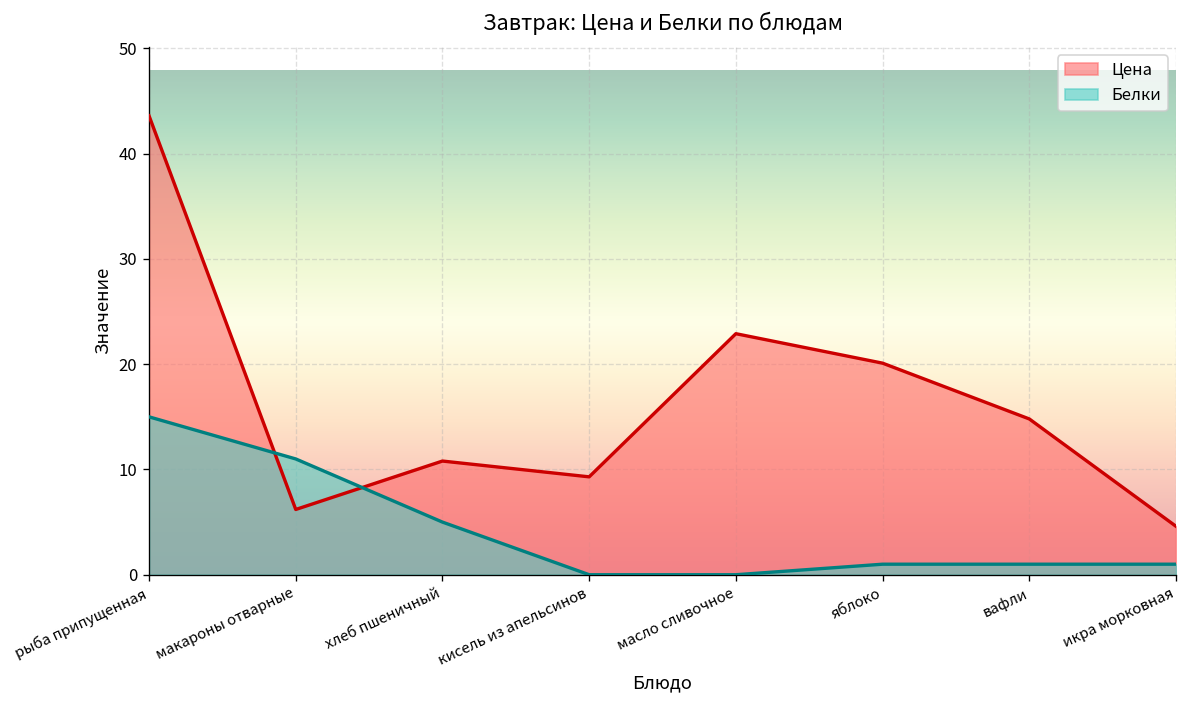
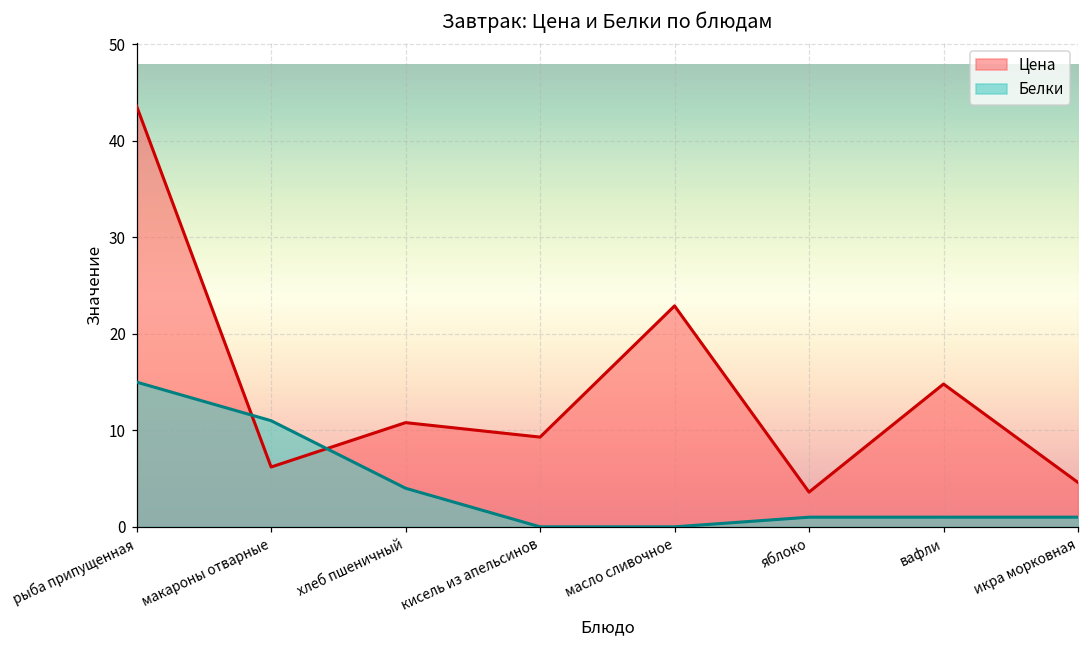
  {
    "Цена": {
      "рыба припущенная": 44,
      "макароны отварные": 6,
      "хлеб пшеничный": 11,
      "кисель из апельсинов": 9,
      "масло сливочное": 23,
-     "яблоко": 20,
+     "яблоко": 4,
      "вафли": 15,
      "икра морковная": 5
    },
    "Белки": {
      "рыба припущенная": 15,
      "макароны отварные": 11,
-     "хлеб пшеничный": 5,
+     "хлеб пшеничный": 4,
      "кисель из апельсинов": 0,
      "масло сливочное": 0,
      "яблоко": 1,
      "вафли": 1,
      "икра морковная": 1
    }
  }
